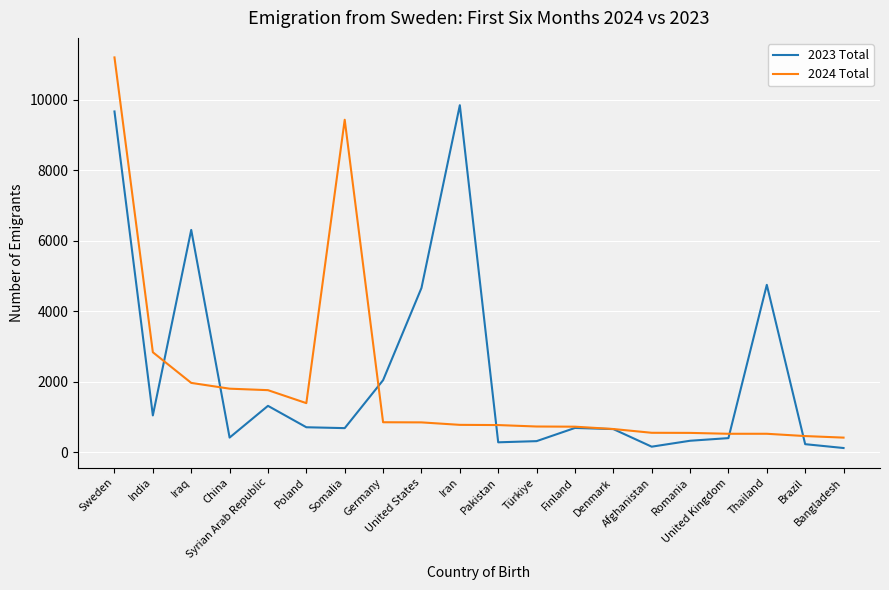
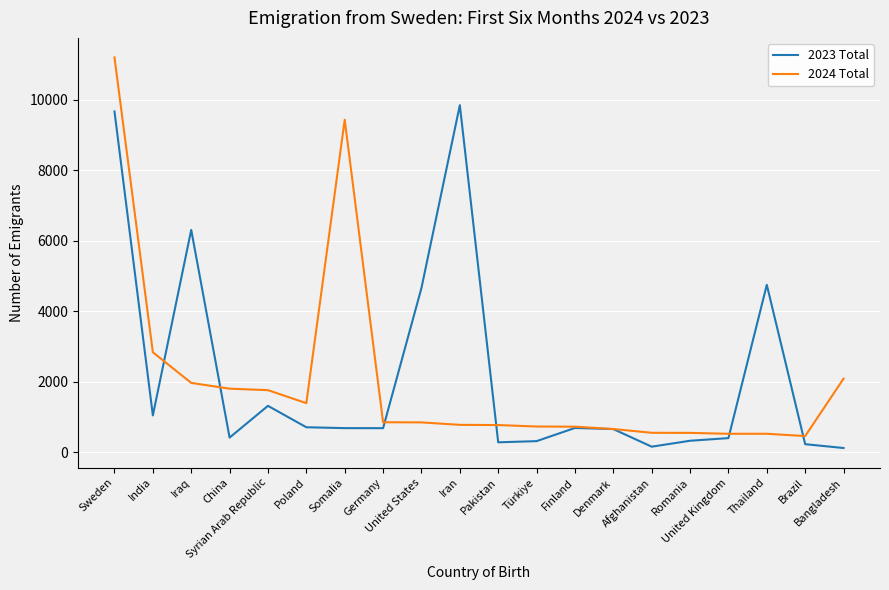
  {
    "2023 Total": {
      "Sweden": 9700,
      "India": 1000,
      "Iraq": 6300,
      "China": 400,
      "Syrian Arab Republic": 1300,
      "Poland": 700,
      "Somalia": 700,
-     "Germany": 2000,
+     "Germany": 700,
      "United States": 4700,
      "Iran": 9800,
      "Pakistan": 300,
      "Türkiye": 300,
      "Afghanistan": 200,
      "Romania": 300,
      "United Kingdom": 400,
      "Thailand": 4700,
      "Brazil": 200,
      "Bangladesh": 100
    },
    "2024 Total": {
      "Sweden": 11200,
      "India": 2800,
      "Iraq": 2000,
      "China": 1800,
      "Syrian Arab Republic": 1800,
      "Poland": 1400,
      "Somalia": 9400,
      "Germany": 900,
      "United States": 800,
      "Iran": 800,
      "Pakistan": 800,
      "Türkiye": 700,
      "Afghanistan": 600,
      "Romania": 600,
      "United Kingdom": 500,
      "Thailand": 500,
      "Brazil": 500,
-     "Bangladesh": 400
+     "Bangladesh": 2100
    }
  }
